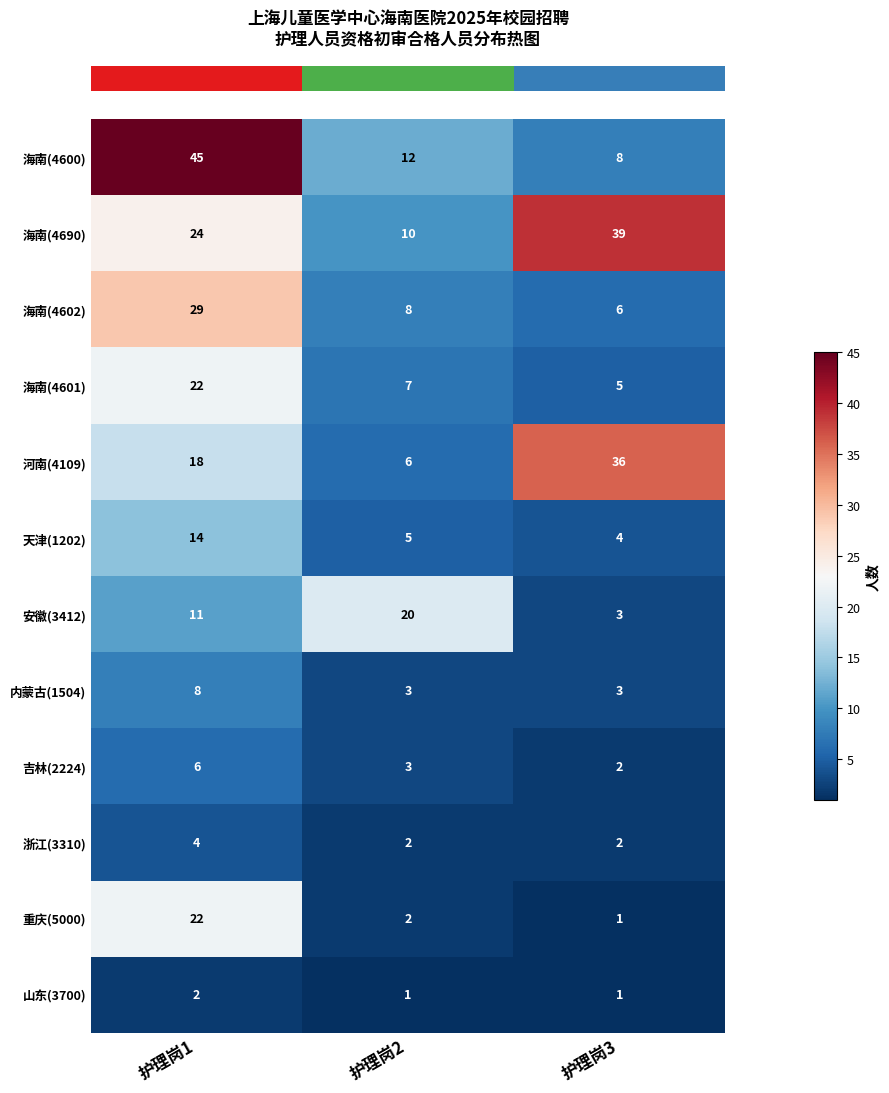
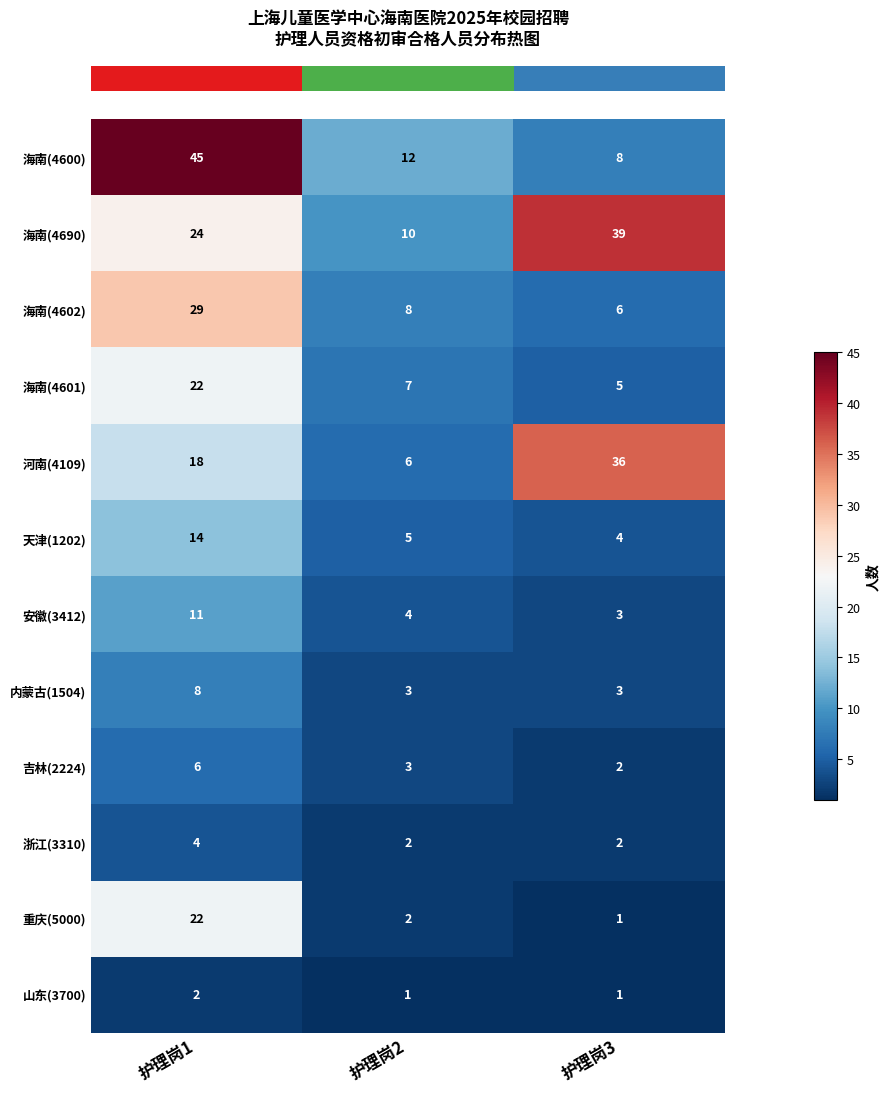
  {
    "海南(4600)": {
      "护理岗1": 45,
      "护理岗2": 12,
      "护理岗3": 8
    },
    "海南(4690)": {
      "护理岗1": 24,
      "护理岗2": 10,
      "护理岗3": 39
    },
    "海南(4602)": {
      "护理岗1": 29,
      "护理岗2": 8,
      "护理岗3": 6
    },
    "海南(4601)": {
      "护理岗1": 22,
      "护理岗2": 7,
      "护理岗3": 5
    },
    "河南(4109)": {
      "护理岗1": 18,
      "护理岗2": 6,
      "护理岗3": 36
    },
    "天津(1202)": {
      "护理岗1": 14,
      "护理岗2": 5,
      "护理岗3": 4
    },
    "安徽(3412)": {
      "护理岗1": 11,
-     "护理岗2": 20,
+     "护理岗2": 4,
      "护理岗3": 3
    },
    "内蒙古(1504)": {
      "护理岗1": 8,
      "护理岗2": 3,
      "护理岗3": 3
    },
    "吉林(2224)": {
      "护理岗1": 6,
      "护理岗2": 3,
      "护理岗3": 2
    },
    "浙江(3310)": {
      "护理岗1": 4,
      "护理岗2": 2,
      "护理岗3": 2
    },
    "重庆(5000)": {
      "护理岗1": 22,
      "护理岗2": 2,
      "护理岗3": 1
    },
    "山东(3700)": {
      "护理岗1": 2,
      "护理岗2": 1,
      "护理岗3": 1
    }
  }
